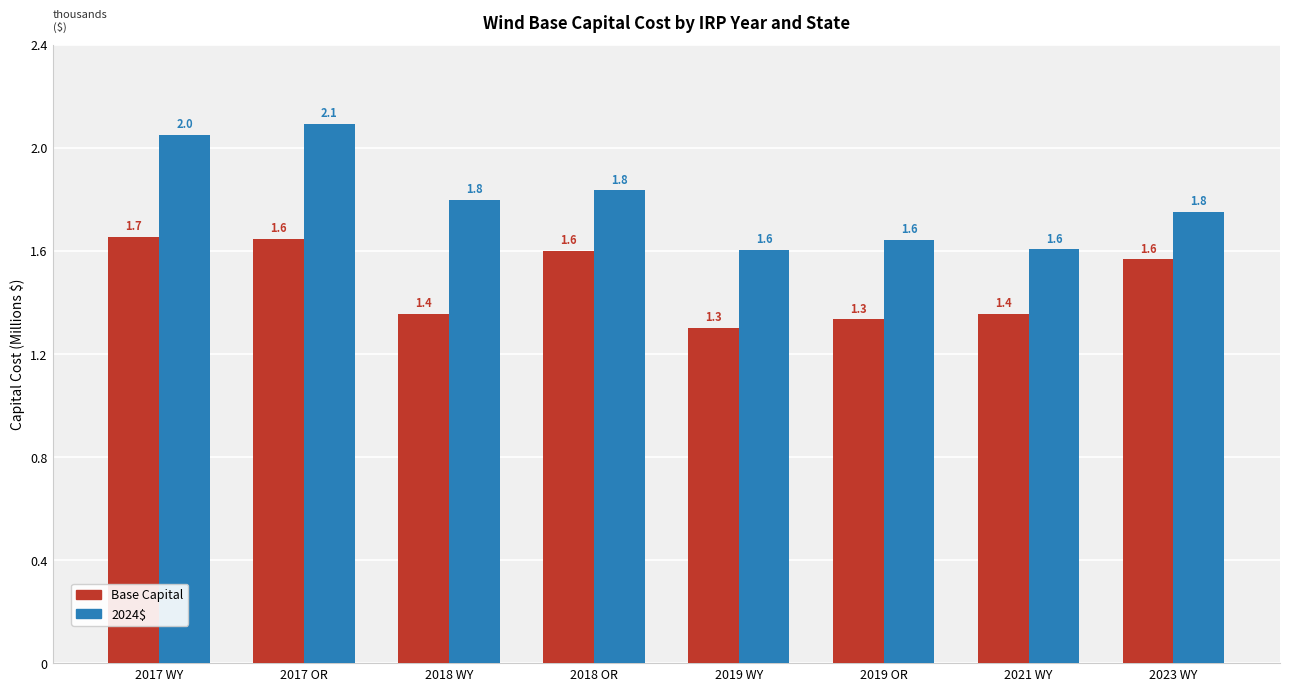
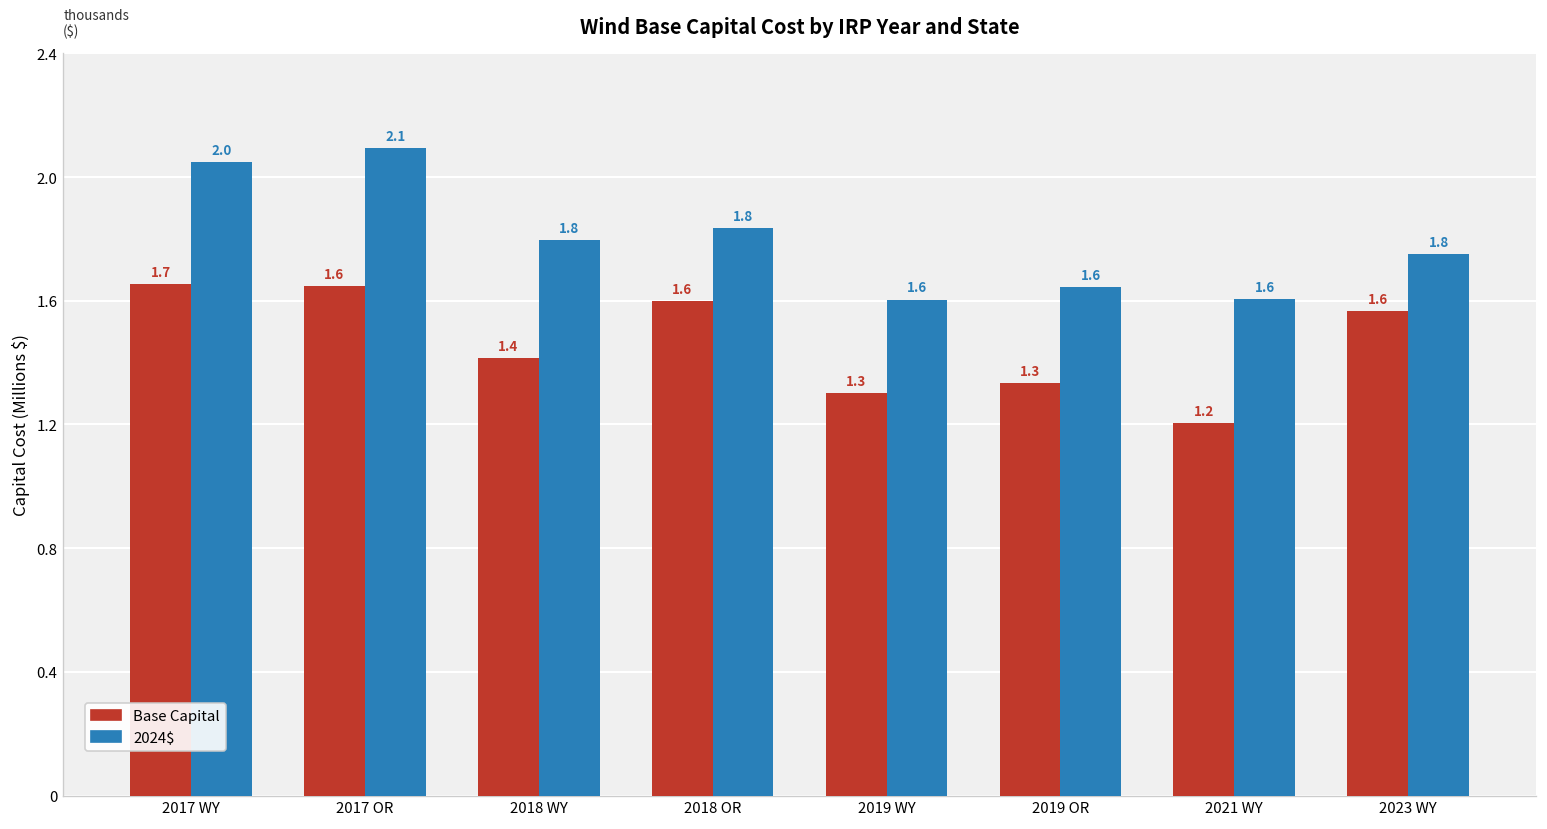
  {
    "Base Capital": {
-     "2018 WY": 1.36,
-     "2021 WY": 1.4
+     "2018 WY": 1.41,
+     "2021 WY": 1.2
    }
  }
